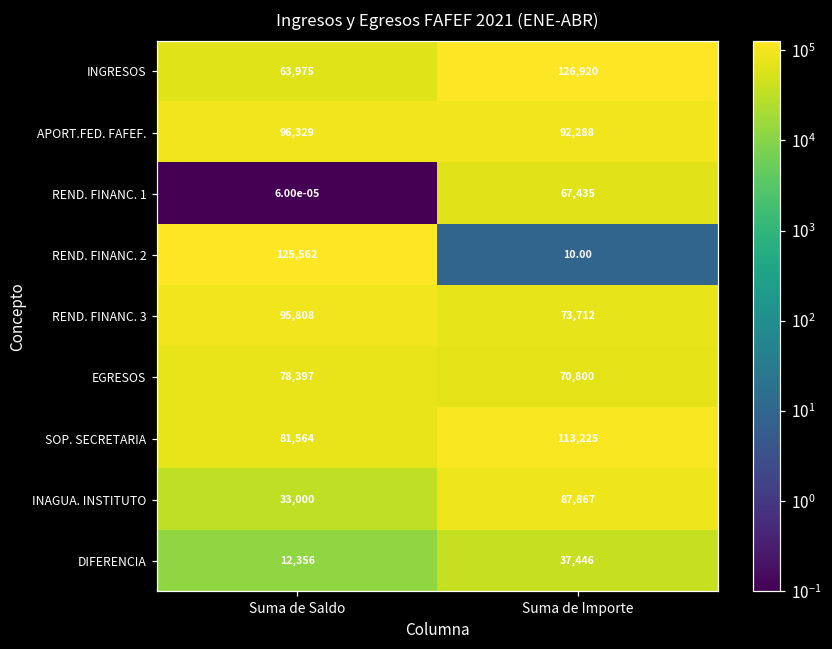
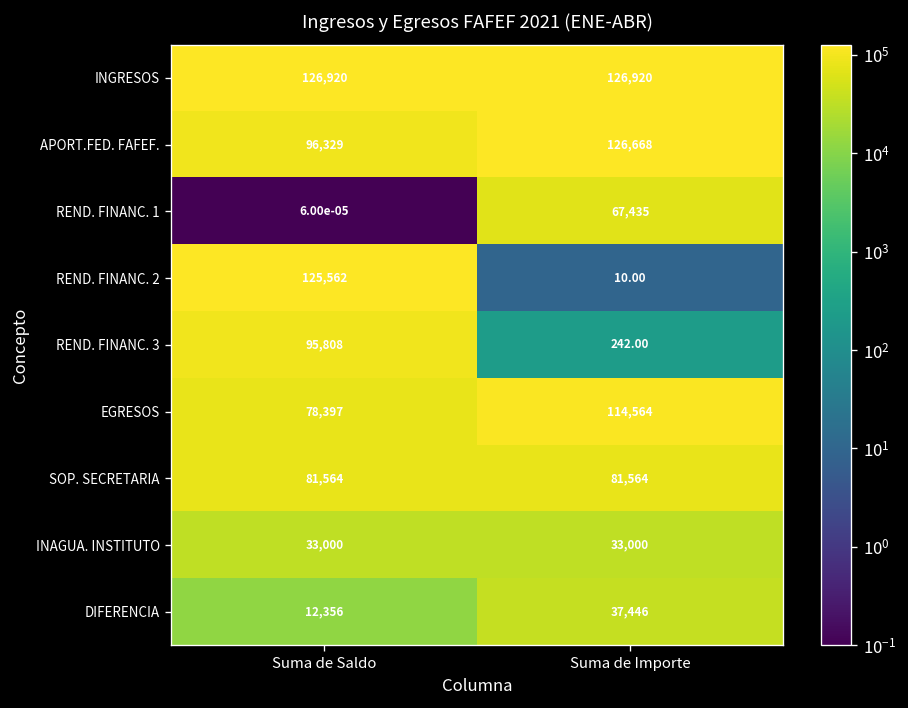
  {
    "INGRESOS": {
-     "Suma de Saldo": "63,975",
+     "Suma de Saldo": "126,920",
      "Suma de Importe": "126,920"
    },
    "APORT.FED. FAFEF.": {
      "Suma de Saldo": "96,329",
-     "Suma de Importe": "92,288"
+     "Suma de Importe": "126,668"
    },
    "REND. FINANC. 1": {
      "Suma de Saldo": "6.00e-05",
      "Suma de Importe": "67,435"
    },
    "REND. FINANC. 2": {
      "Suma de Saldo": "125,562",
      "Suma de Importe": "10.00"
    },
    "REND. FINANC. 3": {
      "Suma de Saldo": "95,808",
-     "Suma de Importe": "73,712"
+     "Suma de Importe": "242.00"
    },
    "EGRESOS": {
      "Suma de Saldo": "78,397",
-     "Suma de Importe": "70,800"
+     "Suma de Importe": "114,564"
    },
    "SOP. SECRETARIA": {
      "Suma de Saldo": "81,564",
-     "Suma de Importe": "113,225"
+     "Suma de Importe": "81,564"
    },
    "INAGUA. INSTITUTO": {
      "Suma de Saldo": "33,000",
-     "Suma de Importe": "87,867"
+     "Suma de Importe": "33,000"
    },
    "DIFERENCIA": {
      "Suma de Saldo": "12,356",
      "Suma de Importe": "37,446"
    }
  }
